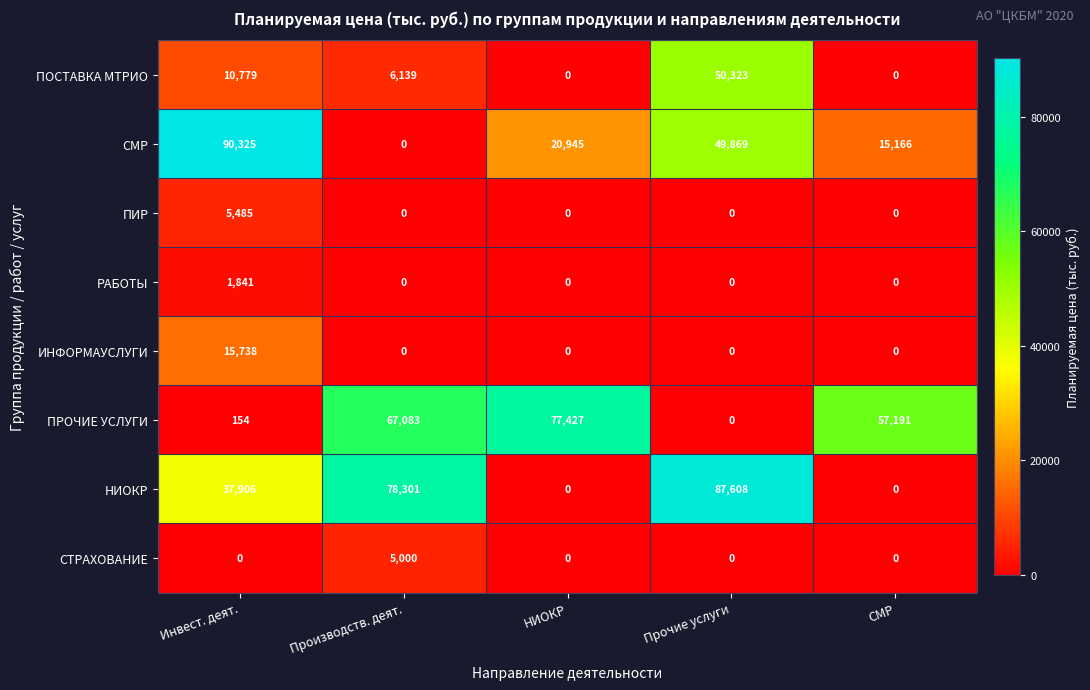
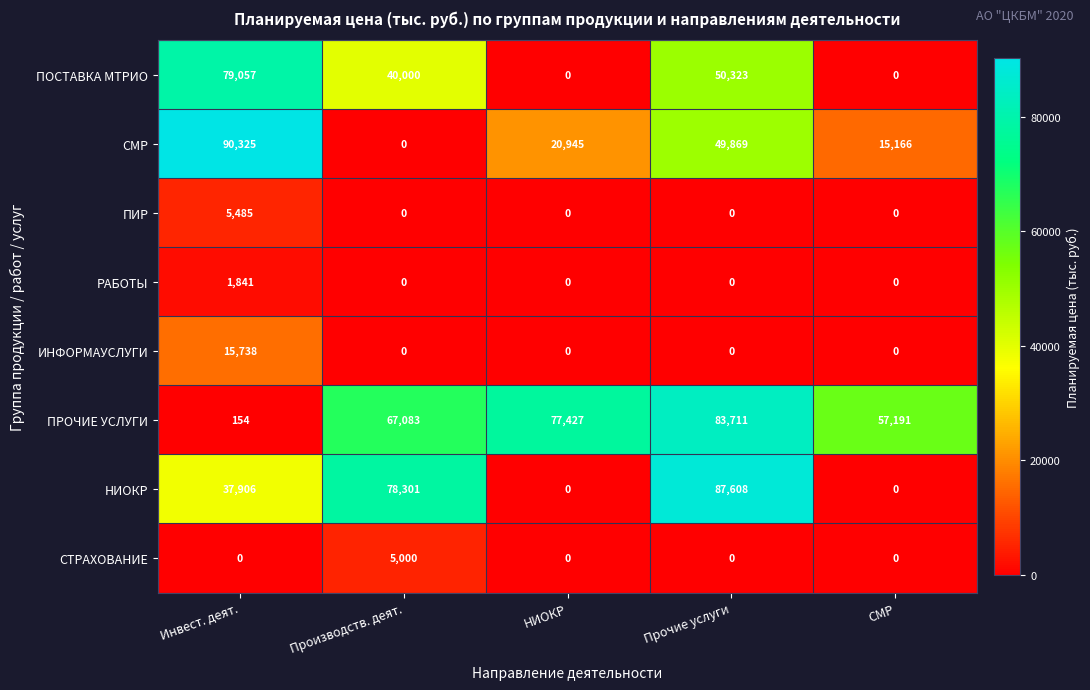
  {
    "ПОСТАВКА МТРИО": {
-     "Инвест. деят.": "10,779",
-     "Производств. деят.": "6,139",
+     "Инвест. деят.": "79,057",
+     "Производств. деят.": "40,000",
      "НИОКР": "0",
      "Прочие услуги": "50,323",
      "СМР": "0"
    },
    "СМР": {
      "Инвест. деят.": "90,325",
      "Производств. деят.": "0",
      "НИОКР": "20,945",
      "Прочие услуги": "49,869",
      "СМР": "15,166"
    },
    "ПИР": {
      "Инвест. деят.": "5,485",
      "Производств. деят.": "0",
      "НИОКР": "0",
      "Прочие услуги": "0",
      "СМР": "0"
    },
    "РАБОТЫ": {
      "Инвест. деят.": "1,841",
      "Производств. деят.": "0",
      "НИОКР": "0",
      "Прочие услуги": "0",
      "СМР": "0"
    },
    "ИНФОРМАУСЛУГИ": {
      "Инвест. деят.": "15,738",
      "Производств. деят.": "0",
      "НИОКР": "0",
      "Прочие услуги": "0",
      "СМР": "0"
    },
    "ПРОЧИЕ УСЛУГИ": {
      "Инвест. деят.": "154",
      "Производств. деят.": "67,083",
      "НИОКР": "77,427",
-     "Прочие услуги": "0",
+     "Прочие услуги": "83,711",
      "СМР": "57,191"
    },
    "НИОКР": {
      "Инвест. деят.": "37,906",
      "Производств. деят.": "78,301",
      "НИОКР": "0",
      "Прочие услуги": "87,608",
      "СМР": "0"
    },
    "СТРАХОВАНИЕ": {
      "Инвест. деят.": "0",
      "Производств. деят.": "5,000",
      "НИОКР": "0",
      "Прочие услуги": "0",
      "СМР": "0"
    }
  }
